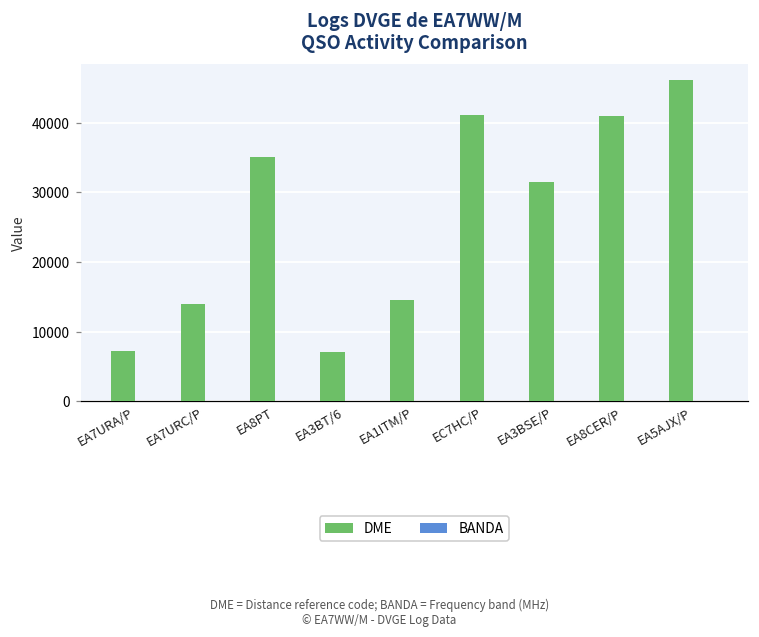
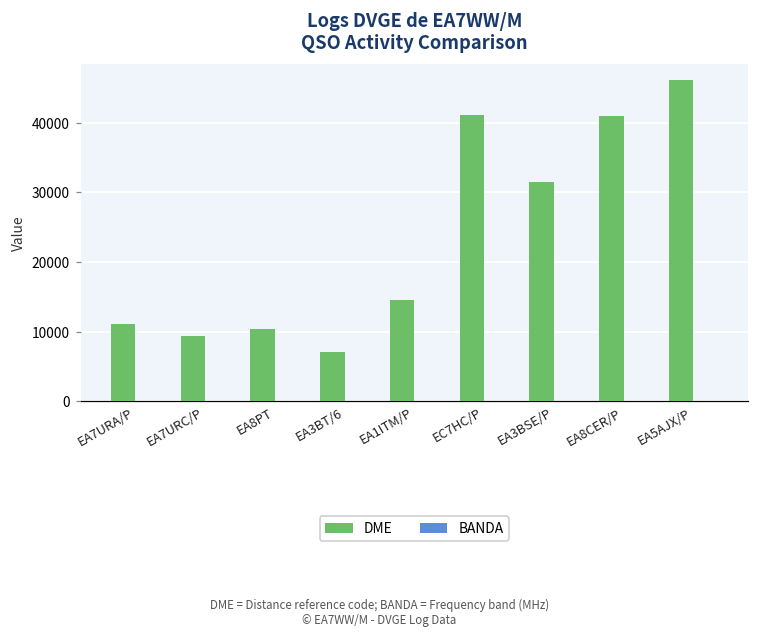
  {
    "DME": {
-     "EA7URA/P": 7000,
-     "EA7URC/P": 14000,
-     "EA8PT": 35000,
+     "EA7URA/P": 11000,
+     "EA7URC/P": 9000,
+     "EA8PT": 10000,
      "EA3BT/6": 7000,
      "EA1ITM/P": 15000,
      "EC7HC/P": 41000,
      "EA3BSE/P": 31000,
      "EA8CER/P": 41000,
      "EA5AJX/P": 46000
    }
  }
